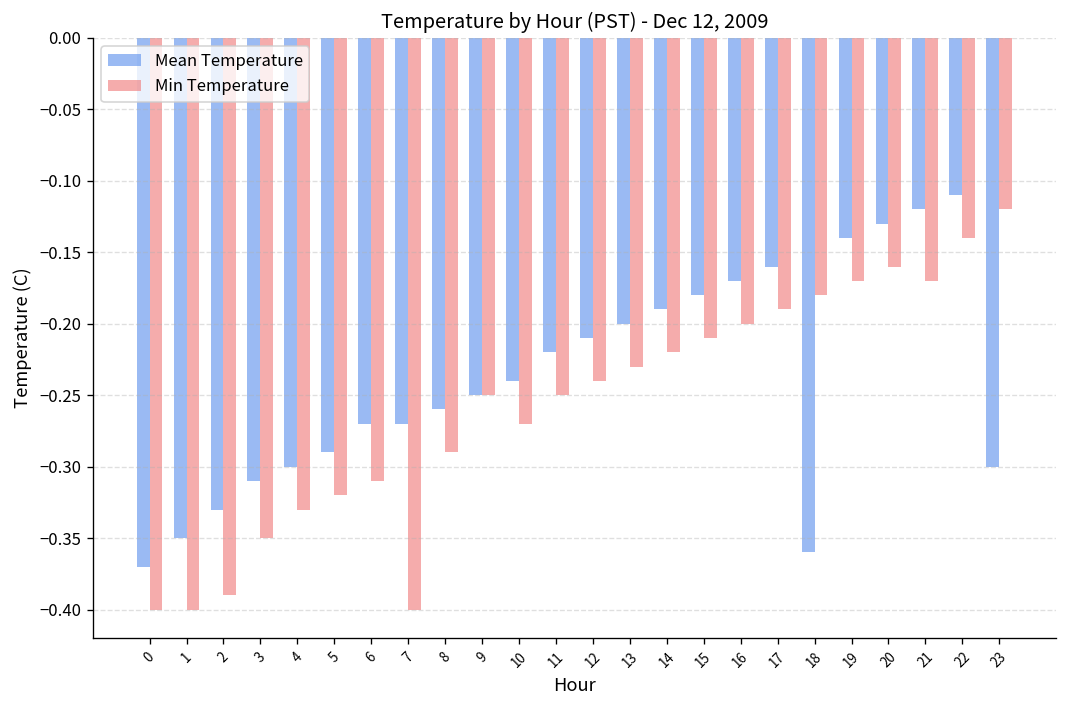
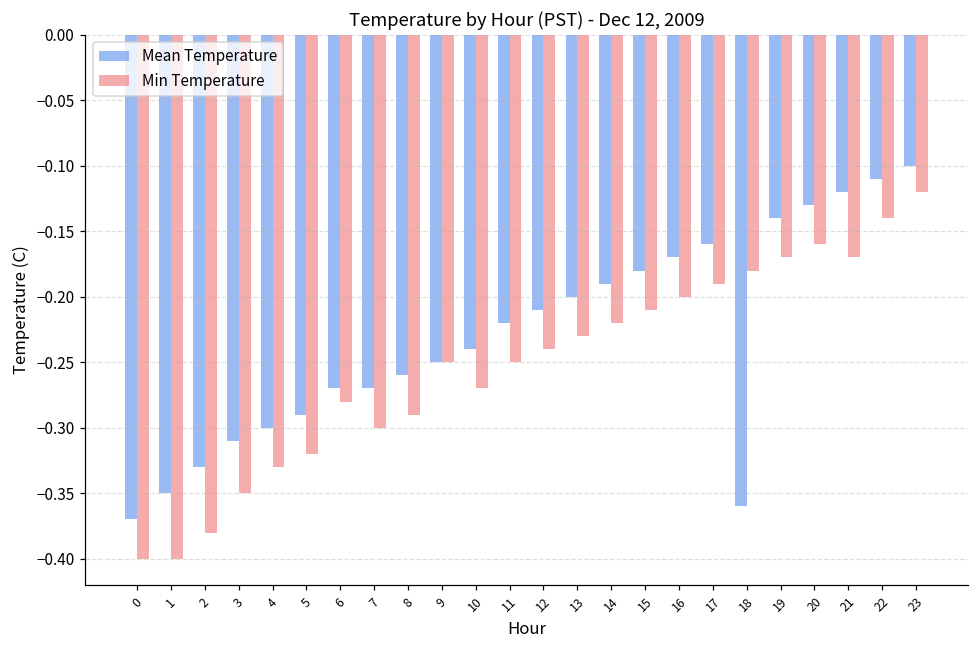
  {
    "Mean Temperature": {
      "0": -0.370,
      "1": -0.350,
      "2": -0.330,
      "3": -0.310,
      "4": -0.3,
      "5": -0.290,
      "6": -0.270,
      "7": -0.270,
      "8": -0.260,
      "9": -0.250,
      "10": -0.240,
      "11": -0.220,
      "12": -0.210,
      "13": -0.2,
      "14": -0.190,
      "15": -0.180,
      "16": -0.170,
      "17": -0.160,
      "18": -0.360,
      "19": -0.140,
      "20": -0.130,
      "21": -0.120,
      "22": -0.110,
-     "23": -0.3
+     "23": -0.1
    },
    "Min Temperature": {
      "0": -0.40,
      "1": -0.40,
-     "2": -0.39,
+     "2": -0.38,
      "3": -0.35,
      "4": -0.33,
      "5": -0.32,
-     "6": -0.31,
-     "7": -0.4,
+     "6": -0.28,
+     "7": -0.3,
      "8": -0.29,
      "9": -0.25,
      "10": -0.27,
      "11": -0.25,
      "12": -0.24,
      "13": -0.23,
      "14": -0.22,
      "15": -0.21,
      "16": -0.20,
      "17": -0.19,
      "18": -0.18,
      "19": -0.17,
      "20": -0.16,
      "21": -0.17,
      "22": -0.14,
      "23": -0.12
    }
  }
